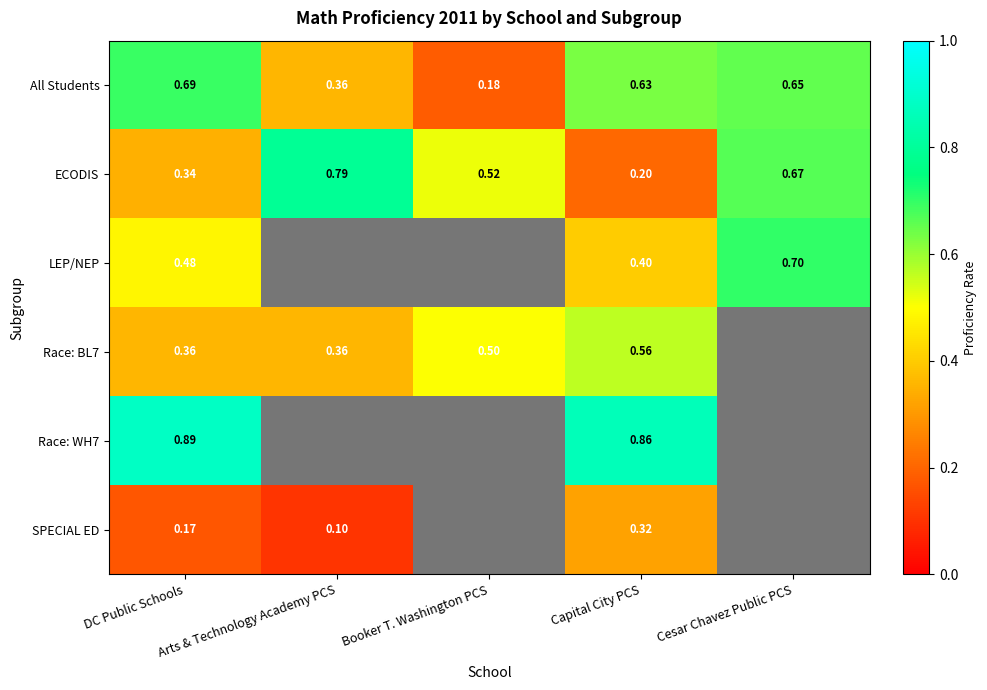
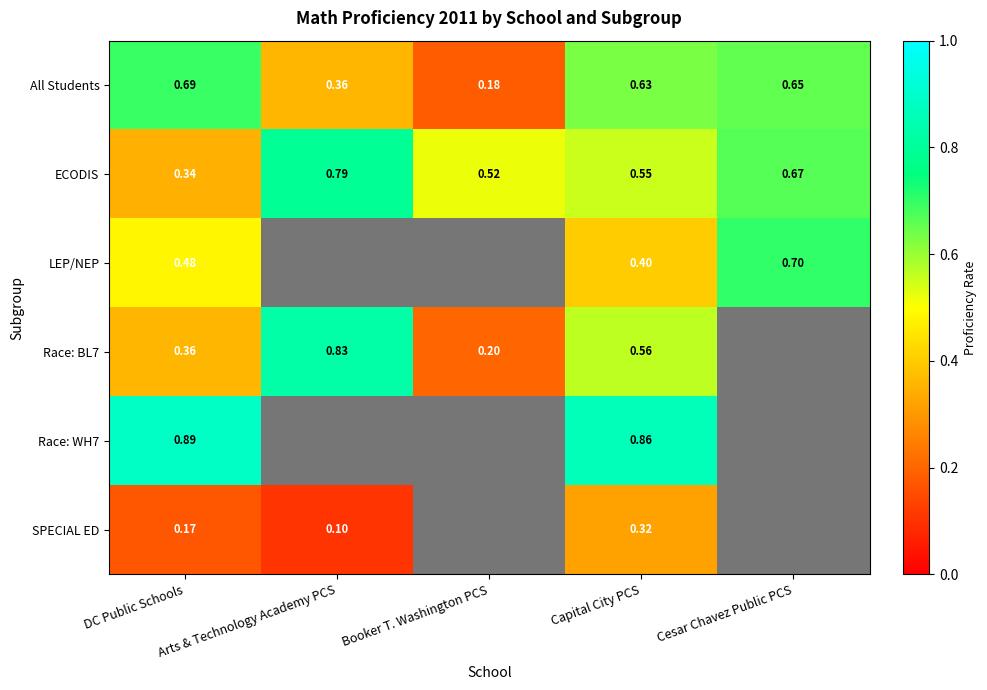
  {
    "All Students": {
      "DC Public Schools": 0.69,
      "Arts & Technology Academy PCS": 0.36,
      "Booker T. Washington PCS": 0.18,
      "Capital City PCS": 0.63,
      "Cesar Chavez Public PCS": 0.65
    },
    "ECODIS": {
      "DC Public Schools": 0.34,
      "Arts & Technology Academy PCS": 0.79,
      "Booker T. Washington PCS": 0.52,
-     "Capital City PCS": 0.20,
+     "Capital City PCS": 0.55,
      "Cesar Chavez Public PCS": 0.67
    },
    "LEP/NEP": {
      "DC Public Schools": 0.48,
      "Capital City PCS": 0.40,
      "Cesar Chavez Public PCS": 0.70
    },
    "Race: BL7": {
      "DC Public Schools": 0.36,
-     "Arts & Technology Academy PCS": 0.36,
-     "Booker T. Washington PCS": 0.50,
+     "Arts & Technology Academy PCS": 0.83,
+     "Booker T. Washington PCS": 0.20,
      "Capital City PCS": 0.56
    },
    "Race: WH7": {
      "DC Public Schools": 0.89,
      "Capital City PCS": 0.86
    },
    "SPECIAL ED": {
      "DC Public Schools": 0.17,
      "Arts & Technology Academy PCS": 0.10,
      "Capital City PCS": 0.32
    }
  }
